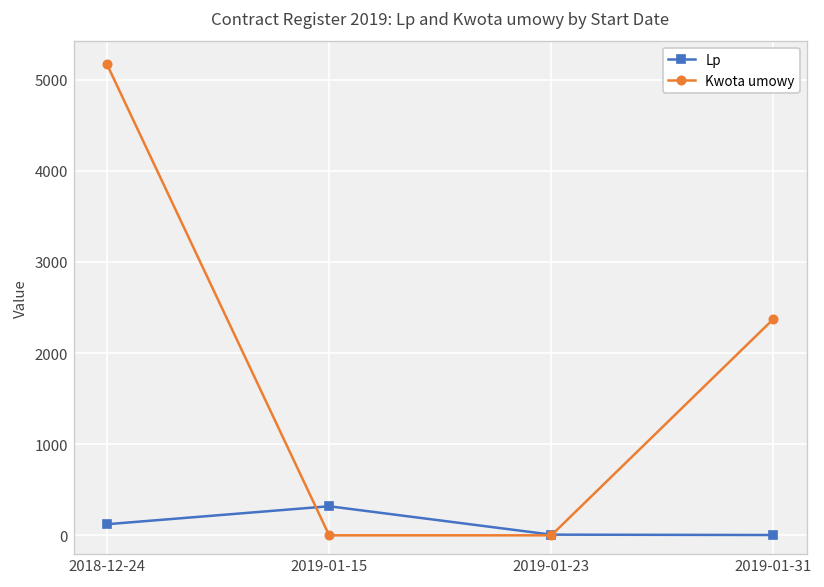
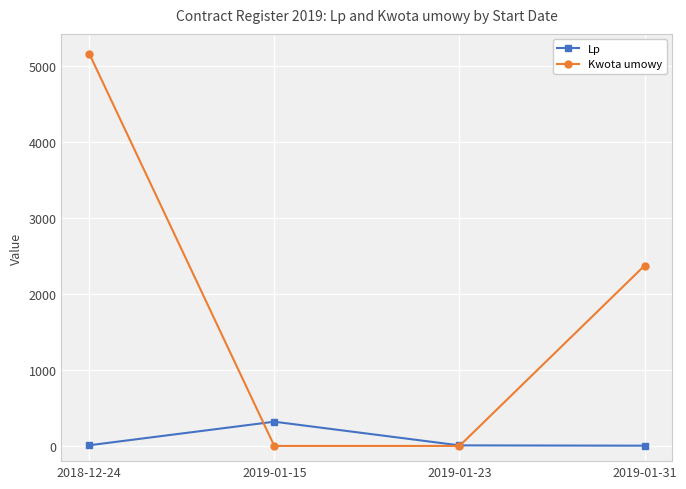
  {
    "Lp": {
-     "2018-12-24": 100,
+     "2018-12-24": 0,
      "2019-01-15": 300,
      "2019-01-31": 0
    },
    "Kwota umowy": {
      "2018-12-24": 5200,
      "2019-01-15": 0,
      "2019-01-31": 2400
    }
  }
